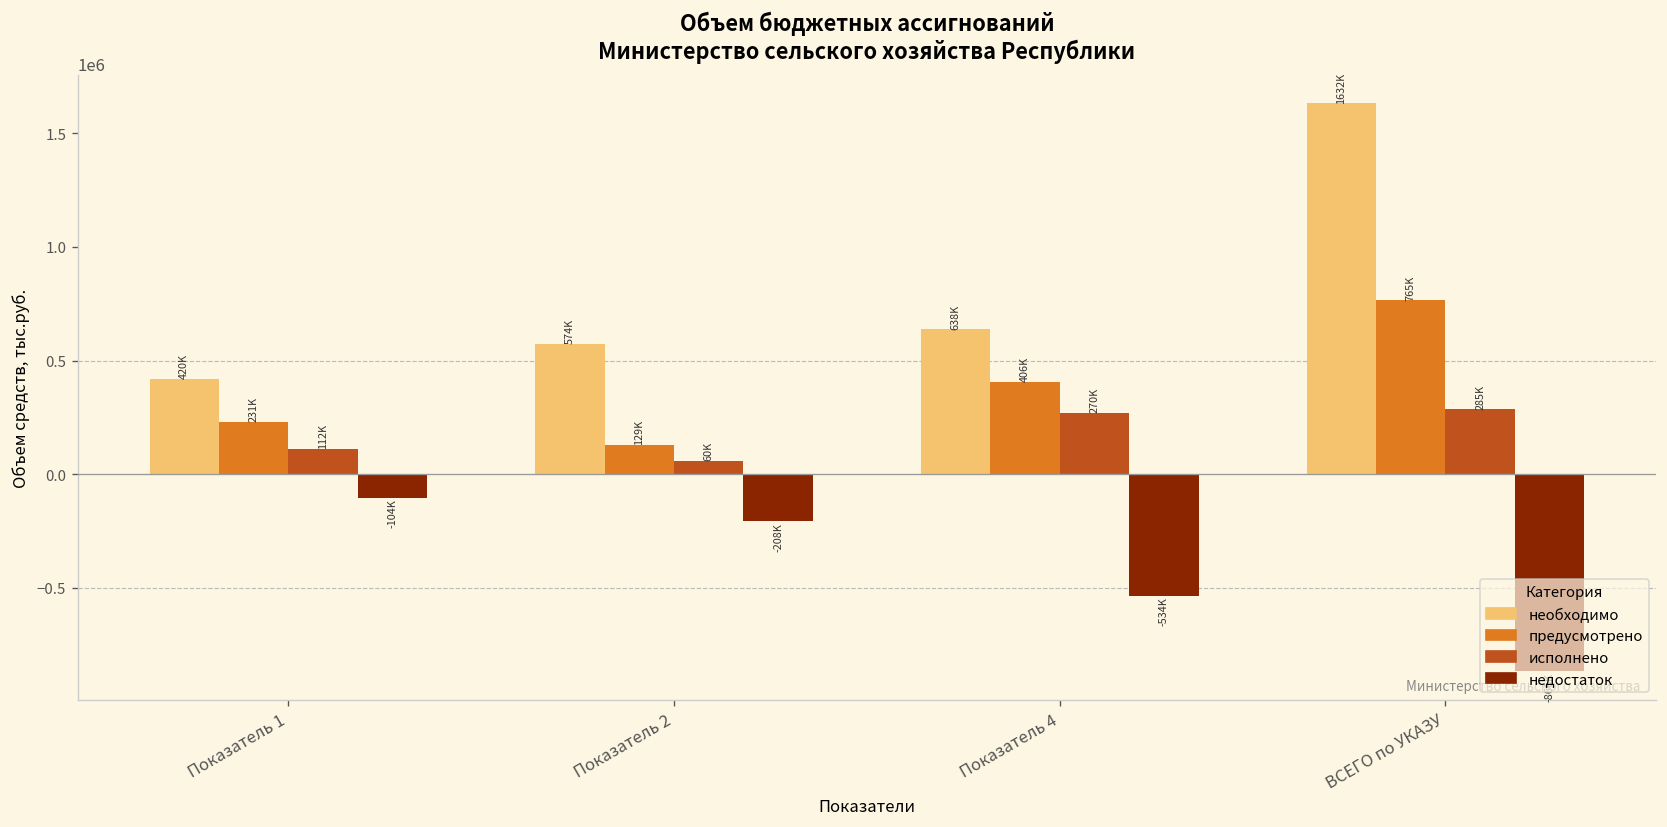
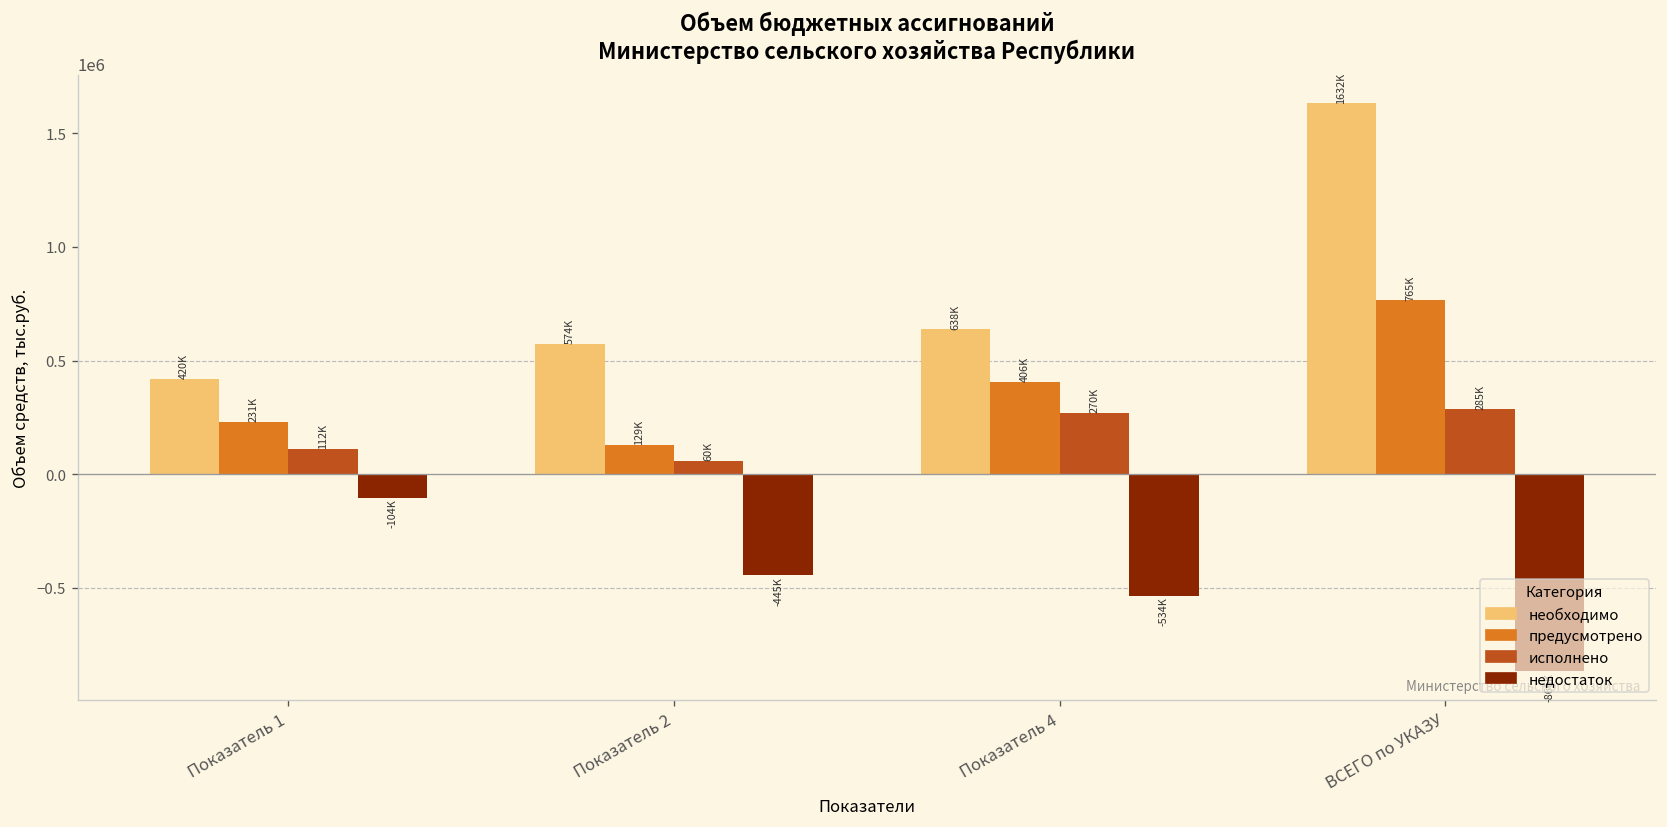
  {
    "необходимо": {
      "Показатель 1": "420K",
      "Показатель 2": "574K",
      "Показатель 4": "638K",
      "ВСЕГО по УКАЗУ": "1632K"
    },
    "недостаток": {
      "Показатель 1": "-104K",
-     "Показатель 2": "-208K",
+     "Показатель 2": "-445K",
      "Показатель 4": "-534K"
    }
  }
